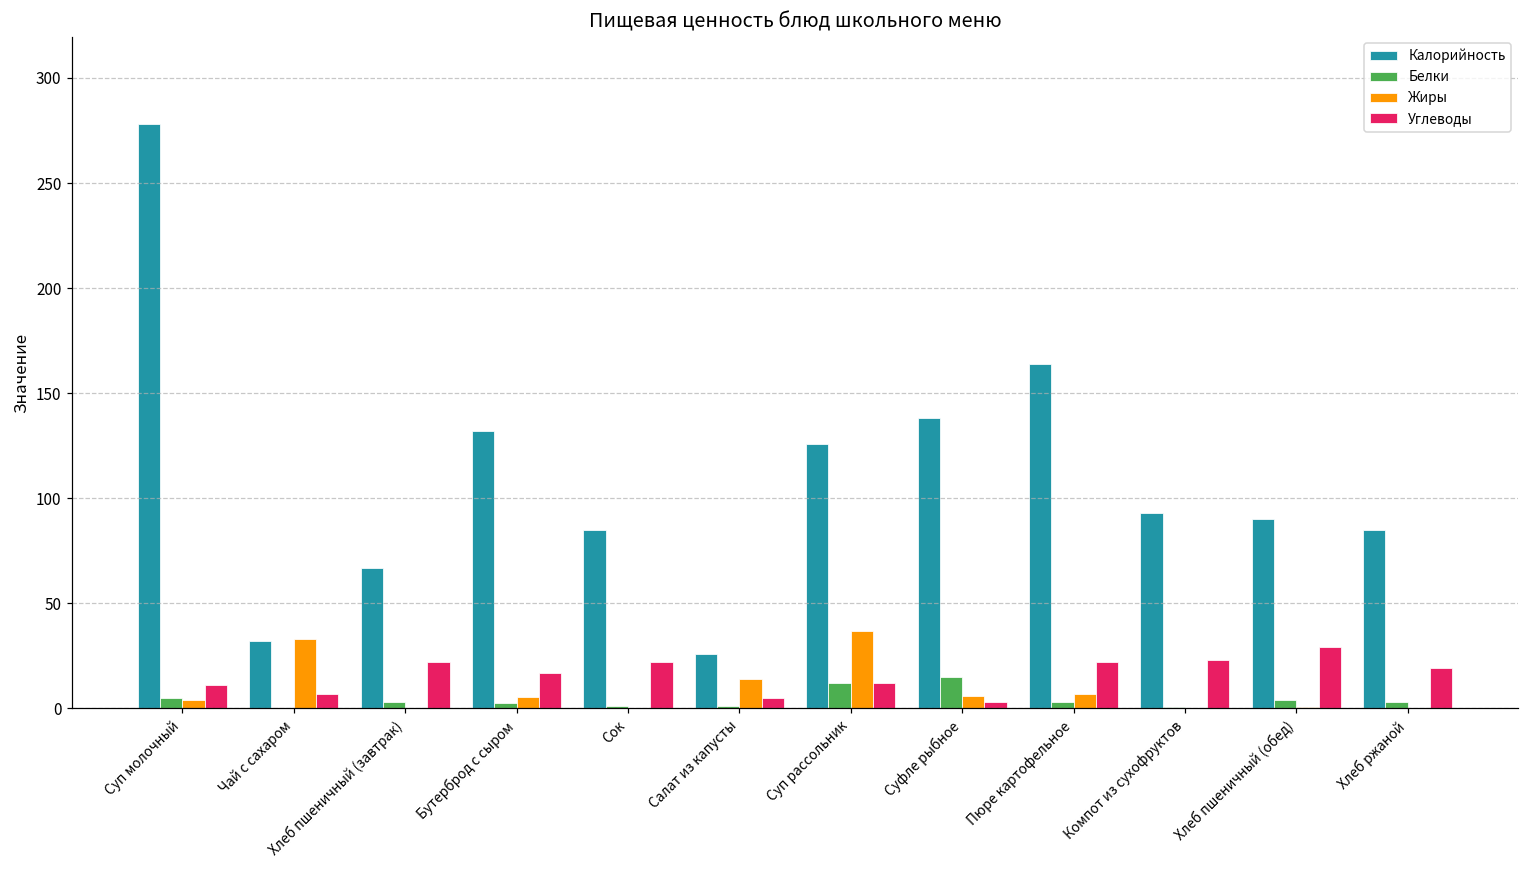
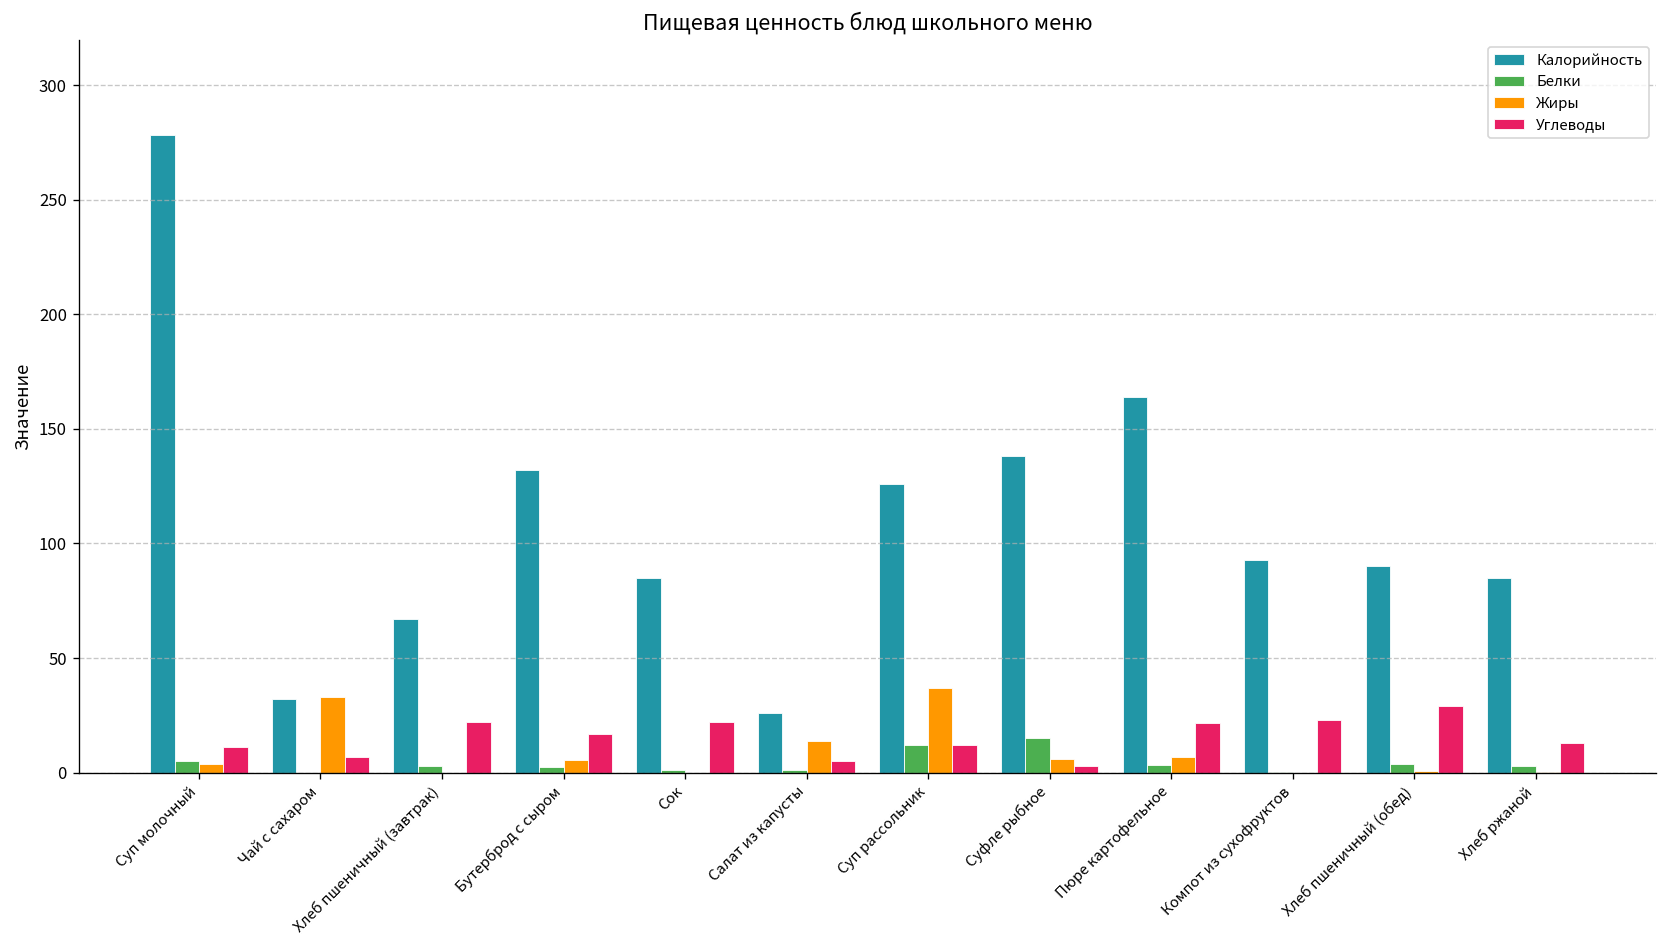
  {
    "Калорийность": {
      "Суп молочный": 278,
      "Чай с сахаром": 32,
      "Хлеб пшеничный (завтрак)": 67,
      "Бутерброд с сыром": 132,
      "Сок": 85,
      "Салат из капусты": 26,
      "Суп рассольник": 126,
      "Суфле рыбное": 138,
      "Пюре картофельное": 164,
      "Компот из сухофруктов": 93,
      "Хлеб пшеничный (обед)": 90,
      "Хлеб ржаной": 85
    },
    "Белки": {
      "Суп молочный": 5,
      "Чай с сахаром": 0,
      "Хлеб пшеничный (завтрак)": 3,
      "Бутерброд с сыром": 2,
      "Суп рассольник": 12,
      "Суфле рыбное": 15,
      "Пюре картофельное": 3,
      "Хлеб пшеничный (обед)": 4,
      "Хлеб ржаной": 3
    },
    "Жиры": {
      "Суп молочный": 4,
      "Чай с сахаром": 33,
      "Хлеб пшеничный (завтрак)": 0,
      "Бутерброд с сыром": 6,
      "Сок": 0,
      "Салат из капусты": 14,
      "Суп рассольник": 37,
      "Суфле рыбное": 6,
      "Пюре картофельное": 7,
      "Компот из сухофруктов": 0
    },
    "Углеводы": {
      "Суп молочный": 11,
      "Чай с сахаром": 7,
      "Хлеб пшеничный (завтрак)": 22,
      "Бутерброд с сыром": 17,
      "Сок": 22,
      "Салат из капусты": 5,
      "Суп рассольник": 12,
      "Суфле рыбное": 3,
      "Пюре картофельное": 22,
      "Компот из сухофруктов": 23,
      "Хлеб пшеничный (обед)": 29,
-     "Хлеб ржаной": 19
+     "Хлеб ржаной": 13
    }
  }
